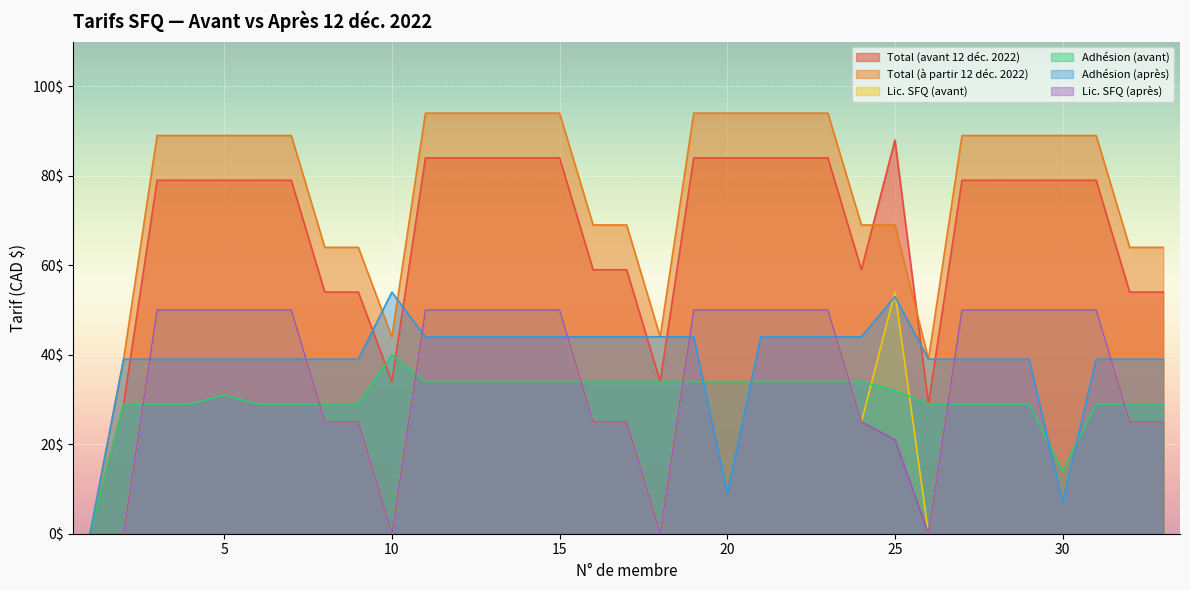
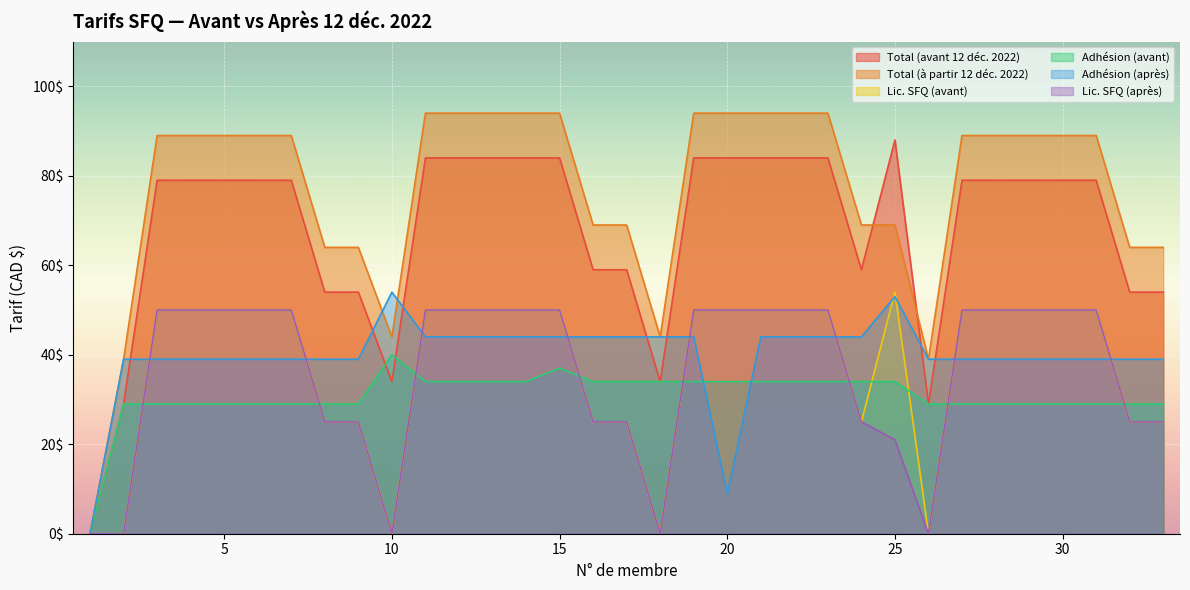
  {
    "Adhésion (avant)": {
-     "5": "31$",
+     "5": "29$",
      "10": "40$",
-     "15": "34$",
+     "15": "37$",
      "20": "34$",
-     "25": "32$",
-     "30": "14$"
+     "25": "34$",
+     "30": "29$"
    },
    "Adhésion (après)": {
      "5": "39$",
      "10": "54$",
      "15": "44$",
      "20": "9$",
      "25": "53$",
-     "30": "7$"
+     "30": "39$"
    },
    "Lic. SFQ (après)": {
      "25": "21$"
    }
  }
